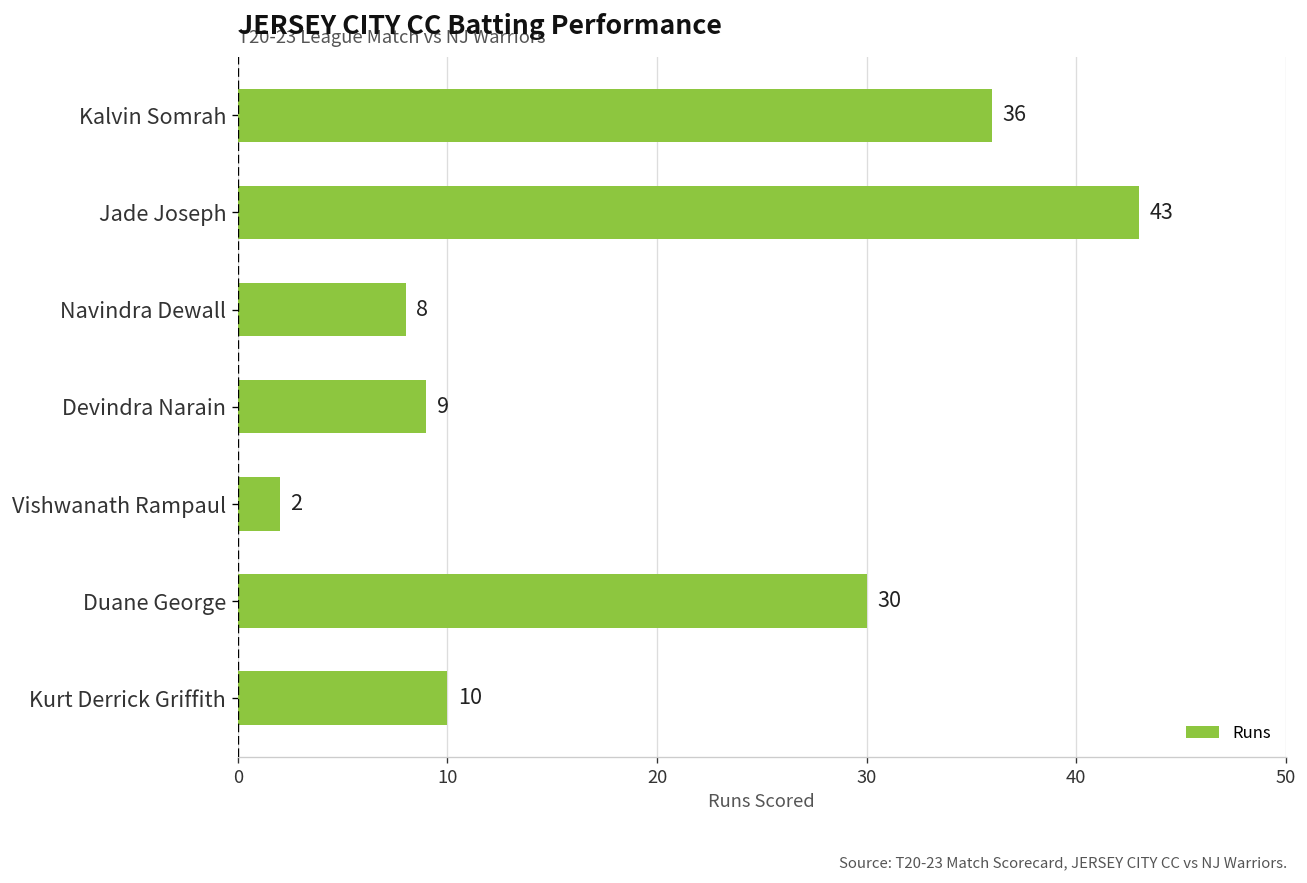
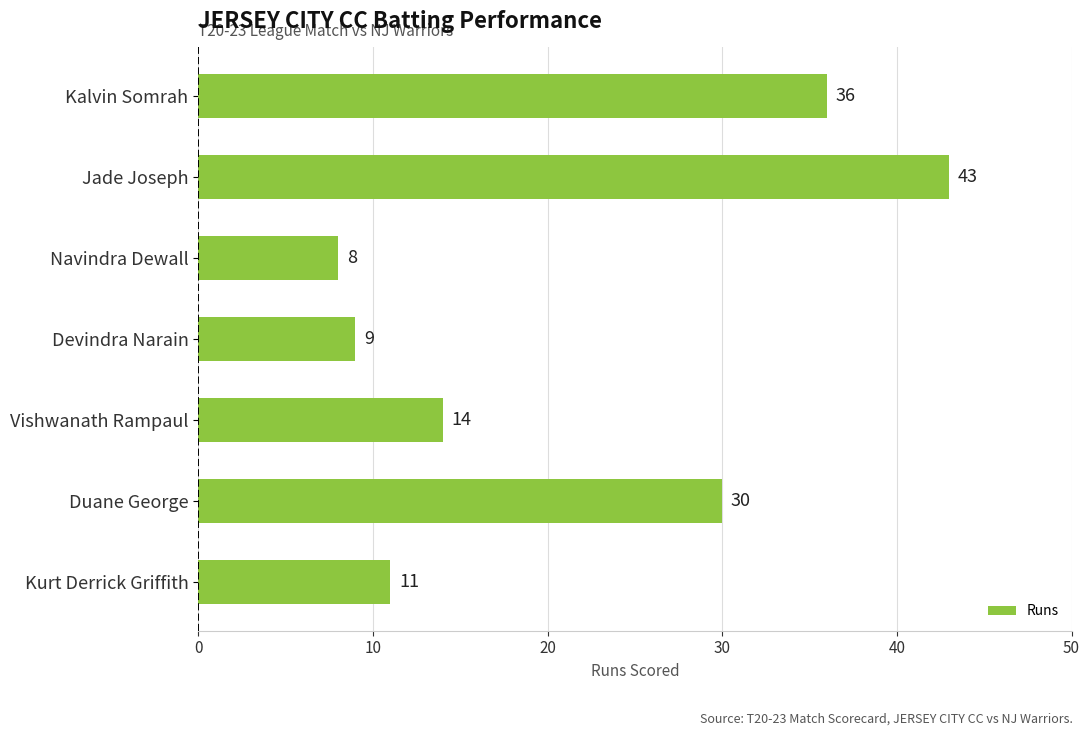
  {
    "Kalvin Somrah": 36,
    "Jade Joseph": 43,
    "Navindra Dewall": 8,
    "Devindra Narain": 9,
-   "Vishwanath Rampaul": 2,
+   "Vishwanath Rampaul": 14,
    "Duane George": 30,
-   "Kurt Derrick Griffith": 10
+   "Kurt Derrick Griffith": 11
  }
